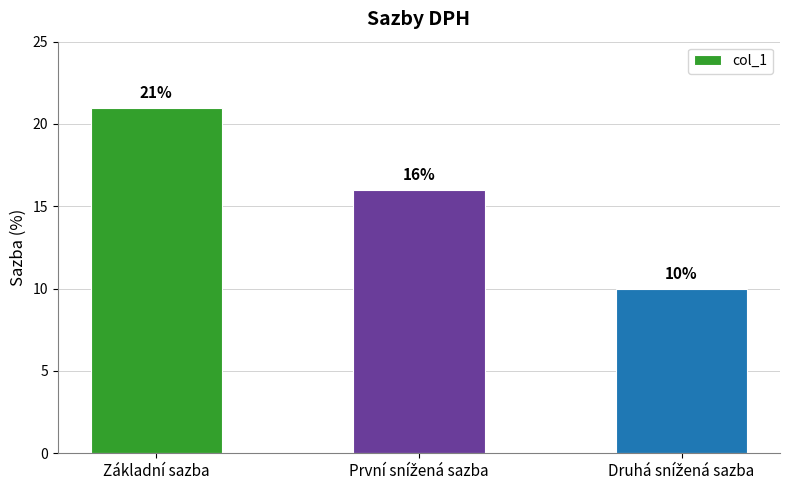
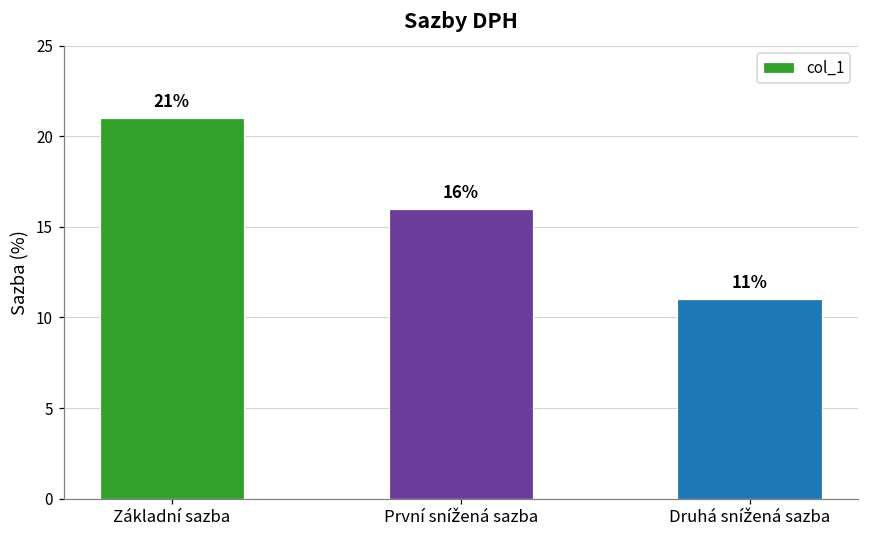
  {
    "Základní sazba": "21%",
    "První snížená sazba": "16%",
-   "Druhá snížená sazba": "10%"
+   "Druhá snížená sazba": "11%"
  }
